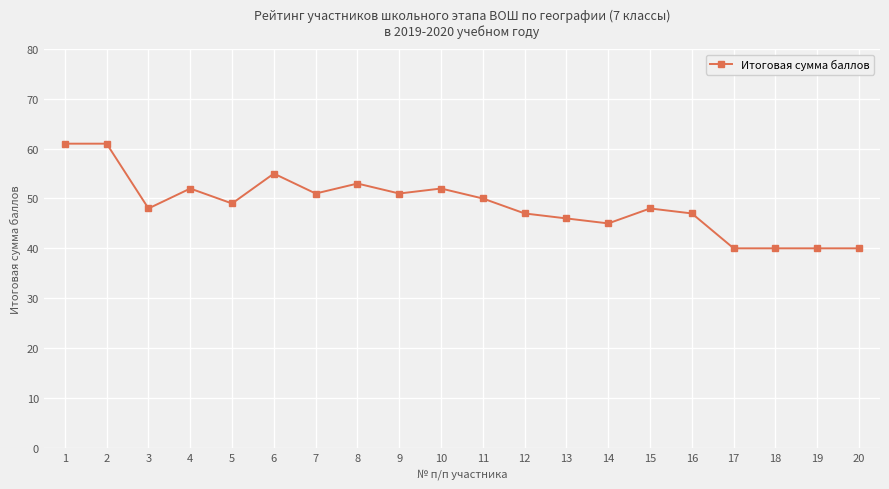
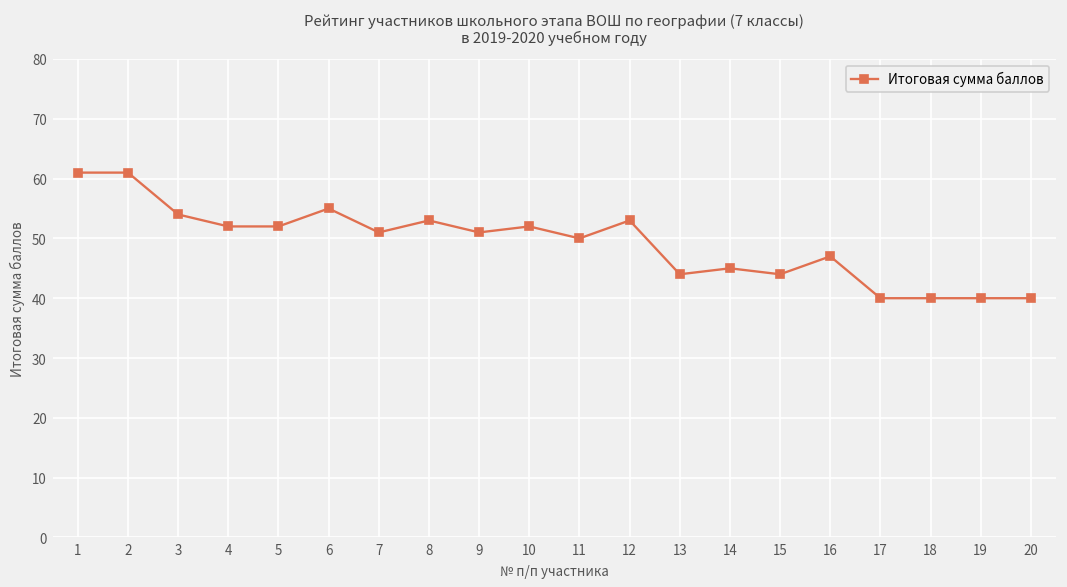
  {
    "1": 61,
    "2": 61,
-   "3": 48,
+   "3": 54,
    "4": 52,
-   "5": 49,
+   "5": 52,
    "6": 55,
    "7": 51,
    "8": 53,
    "9": 51,
    "10": 52,
    "11": 50,
-   "12": 47,
-   "13": 46,
+   "12": 53,
+   "13": 44,
    "14": 45,
-   "15": 48,
+   "15": 44,
    "16": 47,
    "17": 40,
    "18": 40,
    "19": 40,
    "20": 40
  }
